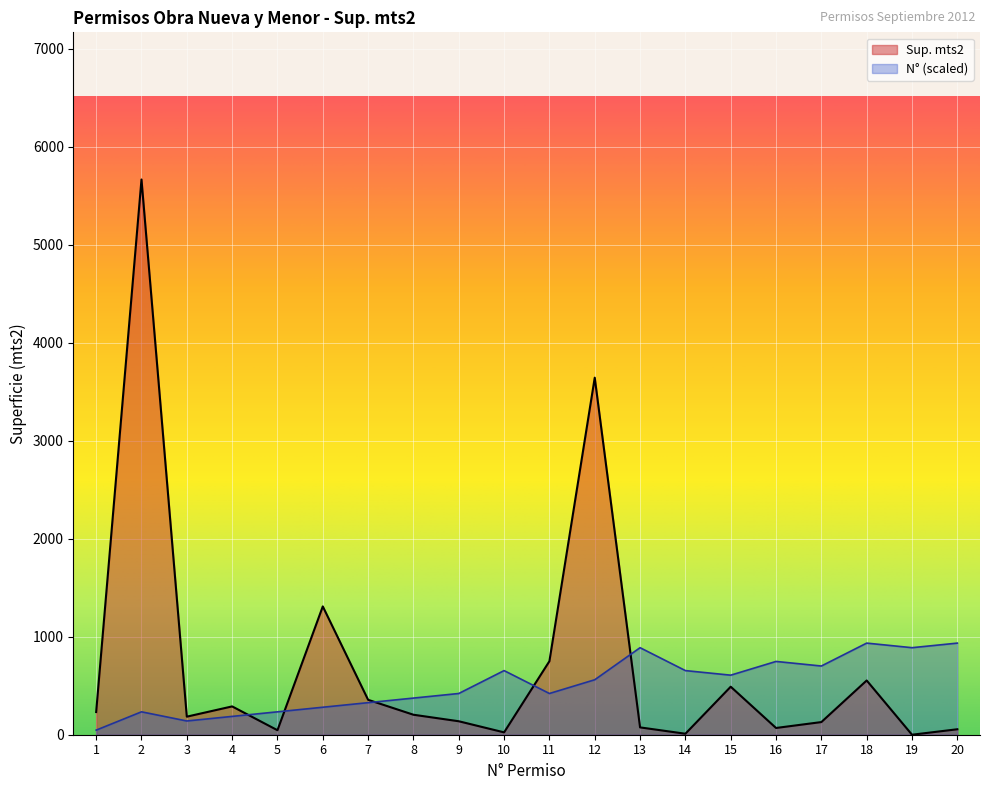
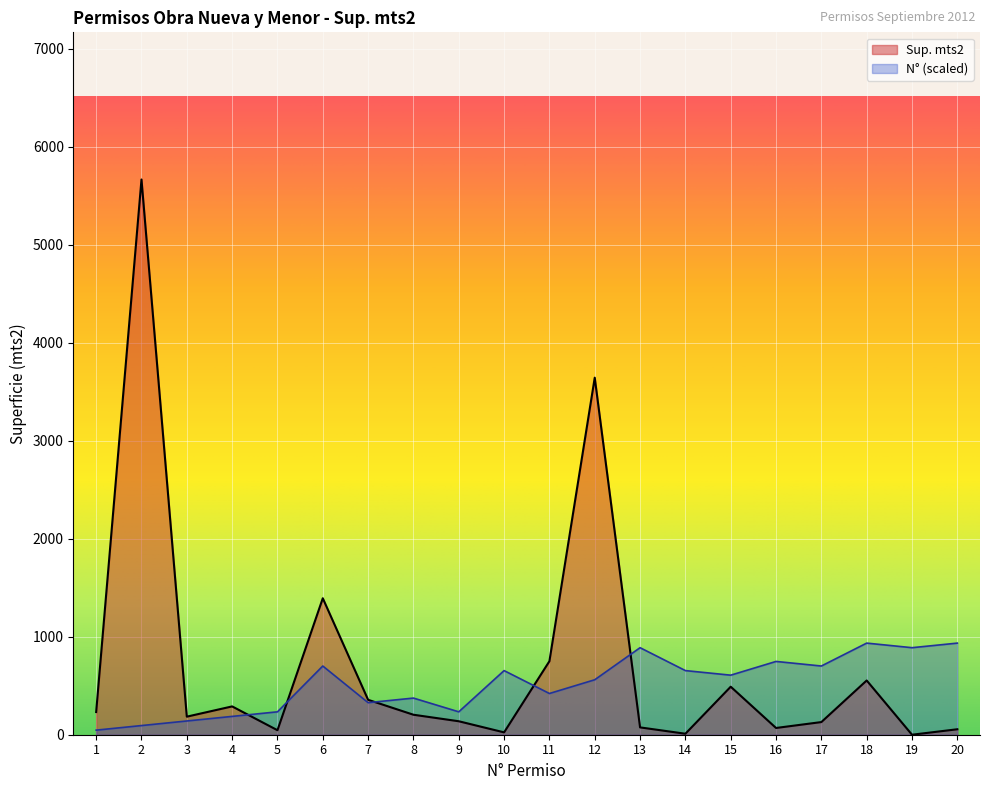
  {
    "Sup. mts2": {
      "1": 200,
      "2": 5700,
      "3": 200,
      "4": 300,
      "5": 0,
-     "6": 1300,
+     "6": 1400,
      "7": 400,
      "8": 200,
      "9": 100,
      "10": 0,
      "11": 800,
      "12": 3600,
      "13": 100,
      "14": 0,
      "15": 500,
      "16": 100,
      "17": 100,
      "18": 600,
      "19": 0,
      "20": 100
    },
    "N° (scaled)": {
      "1": 0,
-     "2": 200,
+     "2": 100,
      "3": 100,
      "4": 200,
      "5": 200,
-     "6": 300,
+     "6": 700,
      "7": 300,
      "8": 400,
-     "9": 400,
+     "9": 200,
      "10": 700,
      "11": 400,
      "12": 600,
      "13": 900,
      "14": 700,
      "15": 600,
      "16": 700,
      "17": 700,
      "18": 900,
      "19": 900,
      "20": 900
    }
  }
